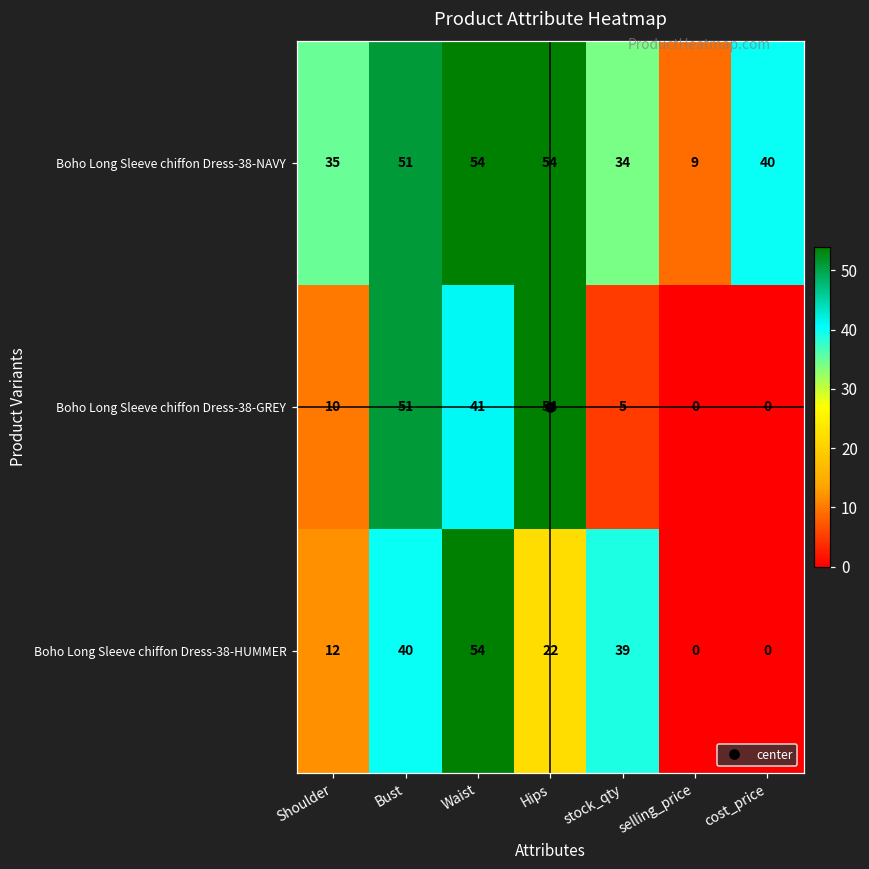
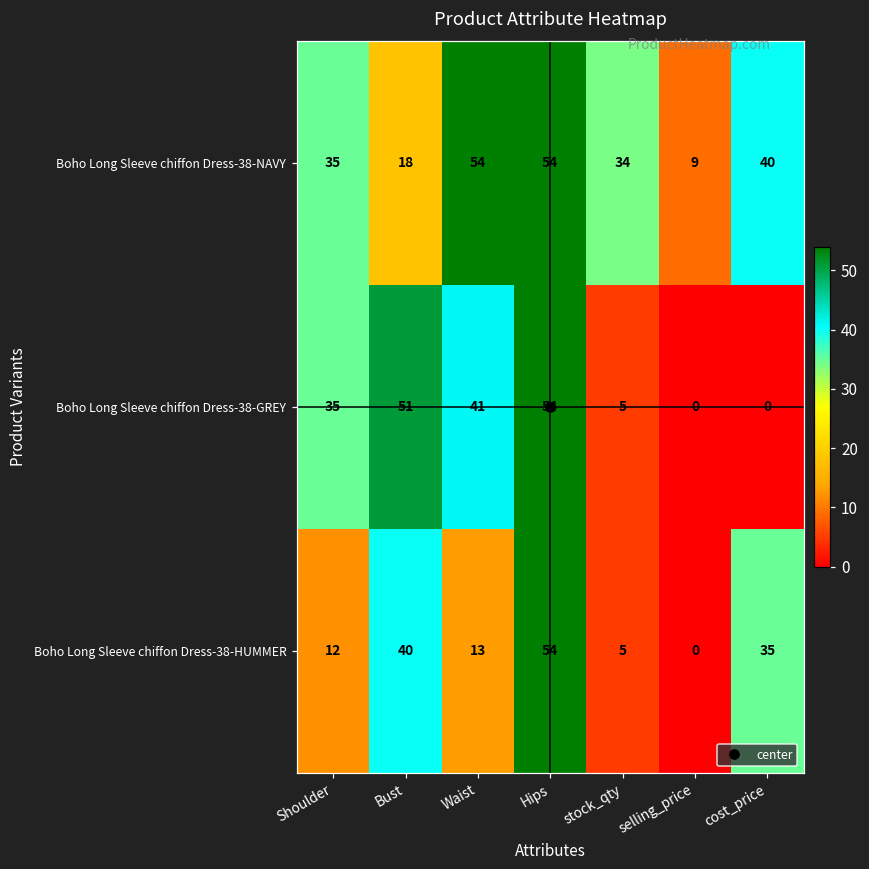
  {
    "Boho Long Sleeve chiffon Dress-38-NAVY": {
      "Shoulder": 35,
-     "Bust": 51,
+     "Bust": 18,
      "Waist": 54,
      "Hips": 54,
      "stock_qty": 34,
      "selling_price": 9,
      "cost_price": 40
    },
    "Boho Long Sleeve chiffon Dress-38-GREY": {
-     "Shoulder": 10,
+     "Shoulder": 35,
      "Bust": 51,
      "Waist": 41,
      "stock_qty": 5,
      "selling_price": 0,
      "cost_price": 0
    },
    "Boho Long Sleeve chiffon Dress-38-HUMMER": {
      "Shoulder": 12,
      "Bust": 40,
-     "Waist": 54,
-     "Hips": 22,
-     "stock_qty": 39,
+     "Waist": 13,
+     "Hips": 54,
+     "stock_qty": 5,
      "selling_price": 0,
-     "cost_price": 0
+     "cost_price": 35
    }
  }
